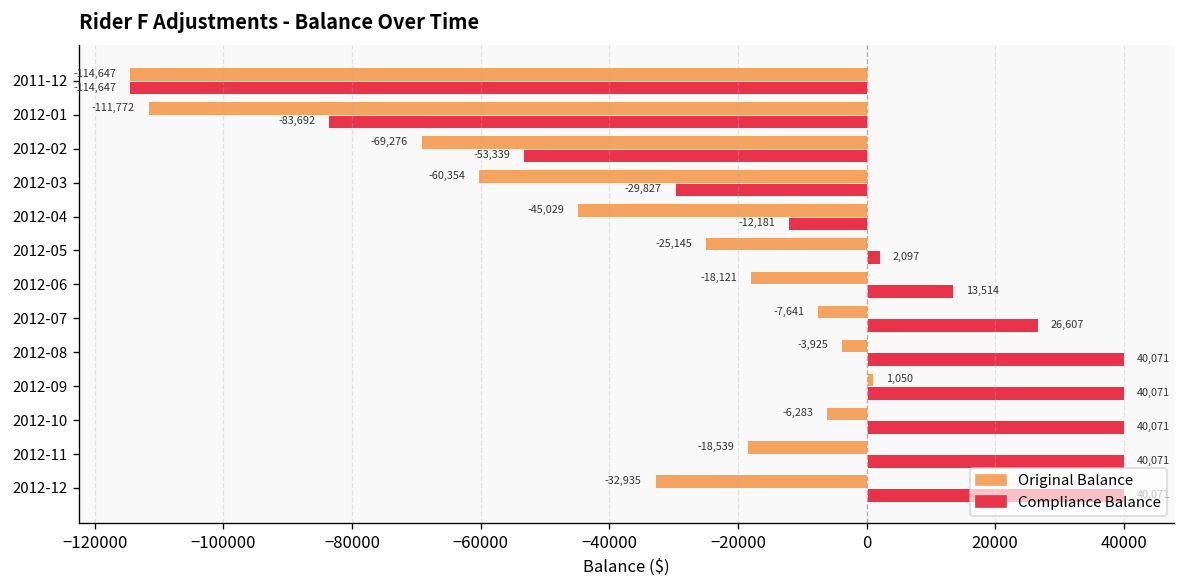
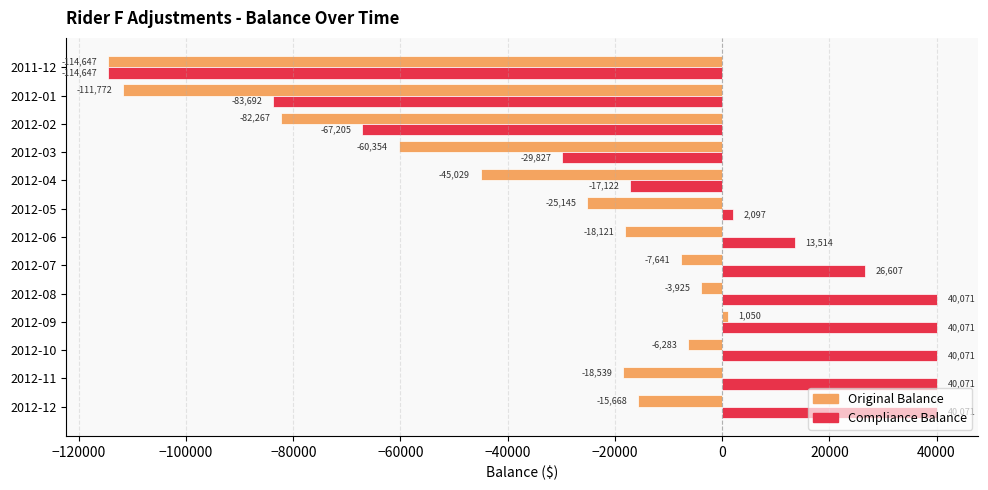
  {
    "Original Balance": {
      "2011-12": "-114,647",
      "2012-01": "-111,772",
-     "2012-02": "-69,276",
+     "2012-02": "-82,267",
      "2012-03": "-60,354",
      "2012-04": "-45,029",
      "2012-05": "-25,145",
      "2012-06": "-18,121",
      "2012-07": "-7,641",
      "2012-08": "-3,925",
      "2012-09": "1,050",
      "2012-10": "-6,283",
      "2012-11": "-18,539",
-     "2012-12": "-32,935"
+     "2012-12": "-15,668"
    },
    "Compliance Balance": {
      "2011-12": "-114,647",
      "2012-01": "-83,692",
-     "2012-02": "-53,339",
+     "2012-02": "-67,205",
      "2012-03": "-29,827",
-     "2012-04": "-12,181",
+     "2012-04": "-17,122",
      "2012-05": "2,097",
      "2012-06": "13,514",
      "2012-07": "26,607",
      "2012-08": "40,071",
      "2012-09": "40,071",
      "2012-10": "40,071"
    }
  }
